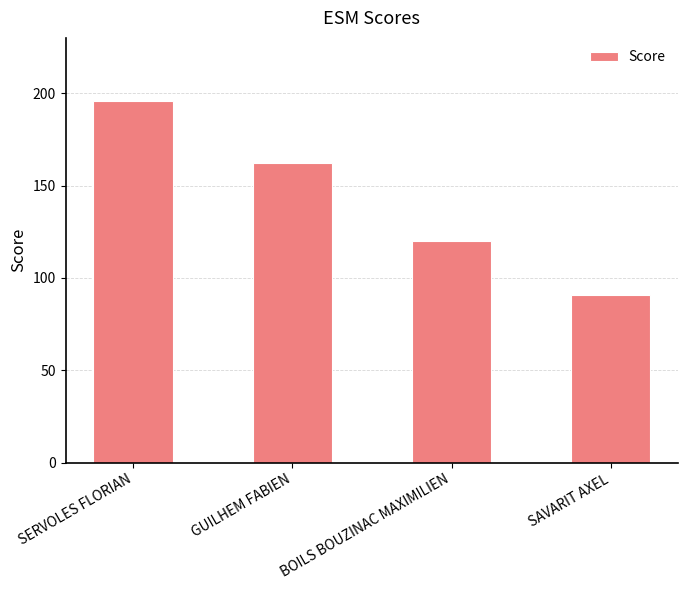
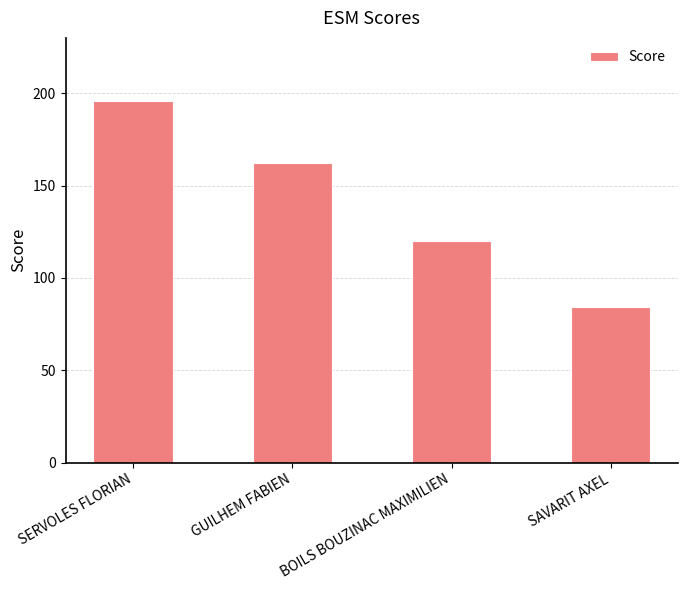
  {
    "SERVOLES FLORIAN": 196,
    "GUILHEM FABIEN": 162,
    "BOILS BOUZINAC MAXIMILIEN": 120,
-   "SAVARIT AXEL": 91
+   "SAVARIT AXEL": 84
  }
